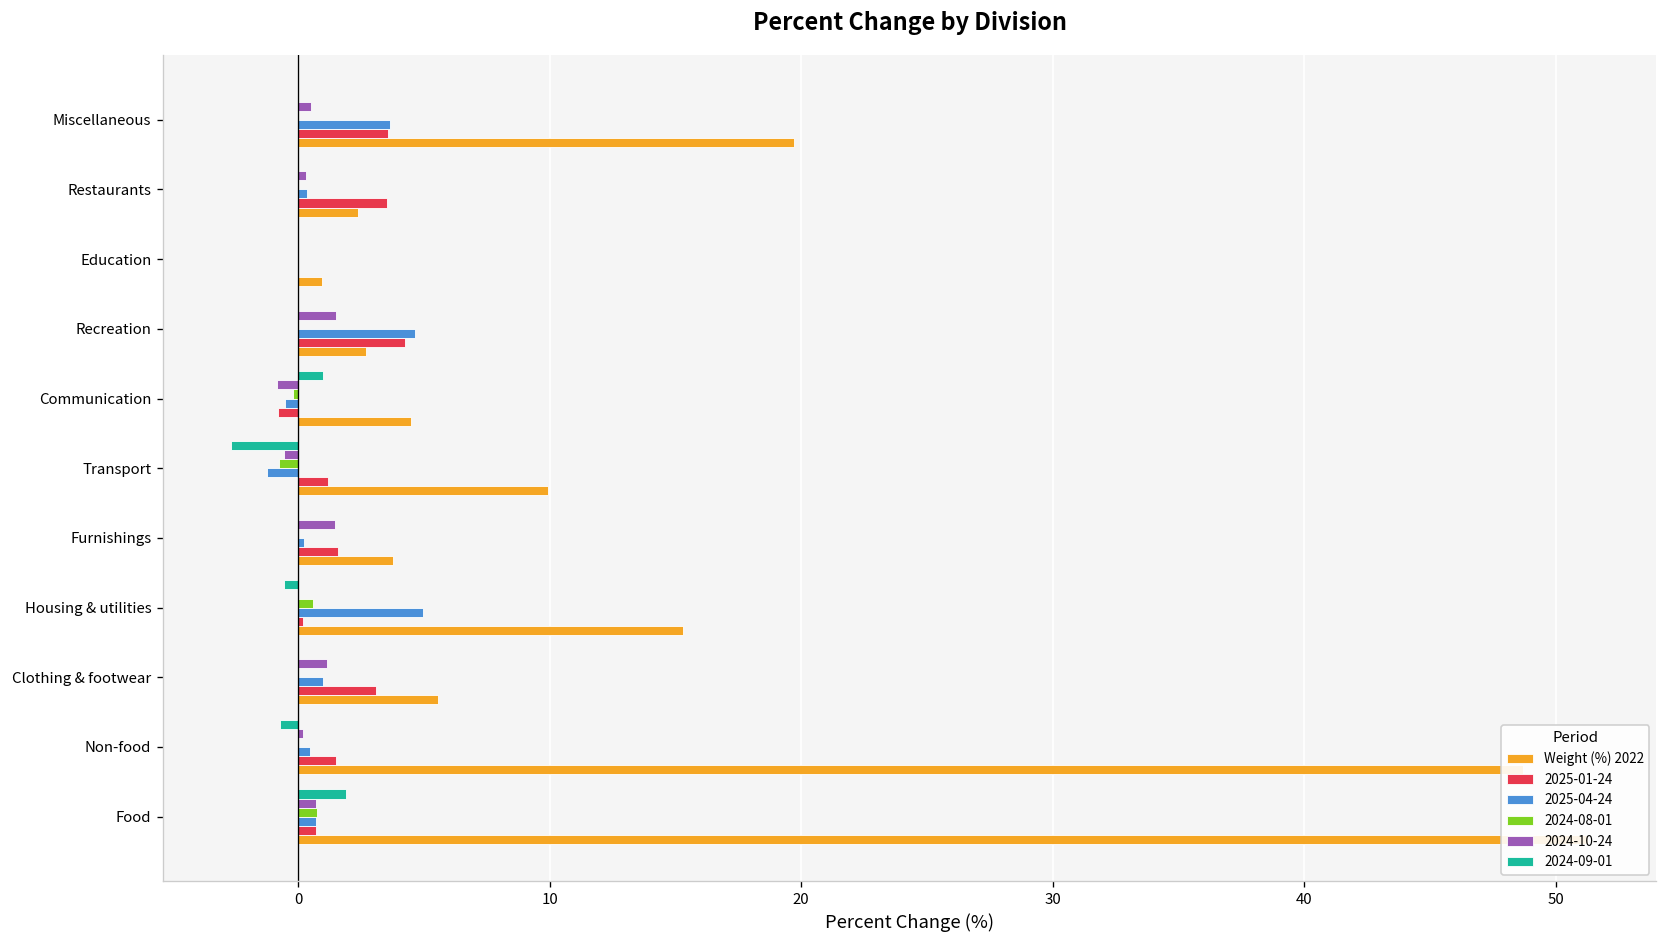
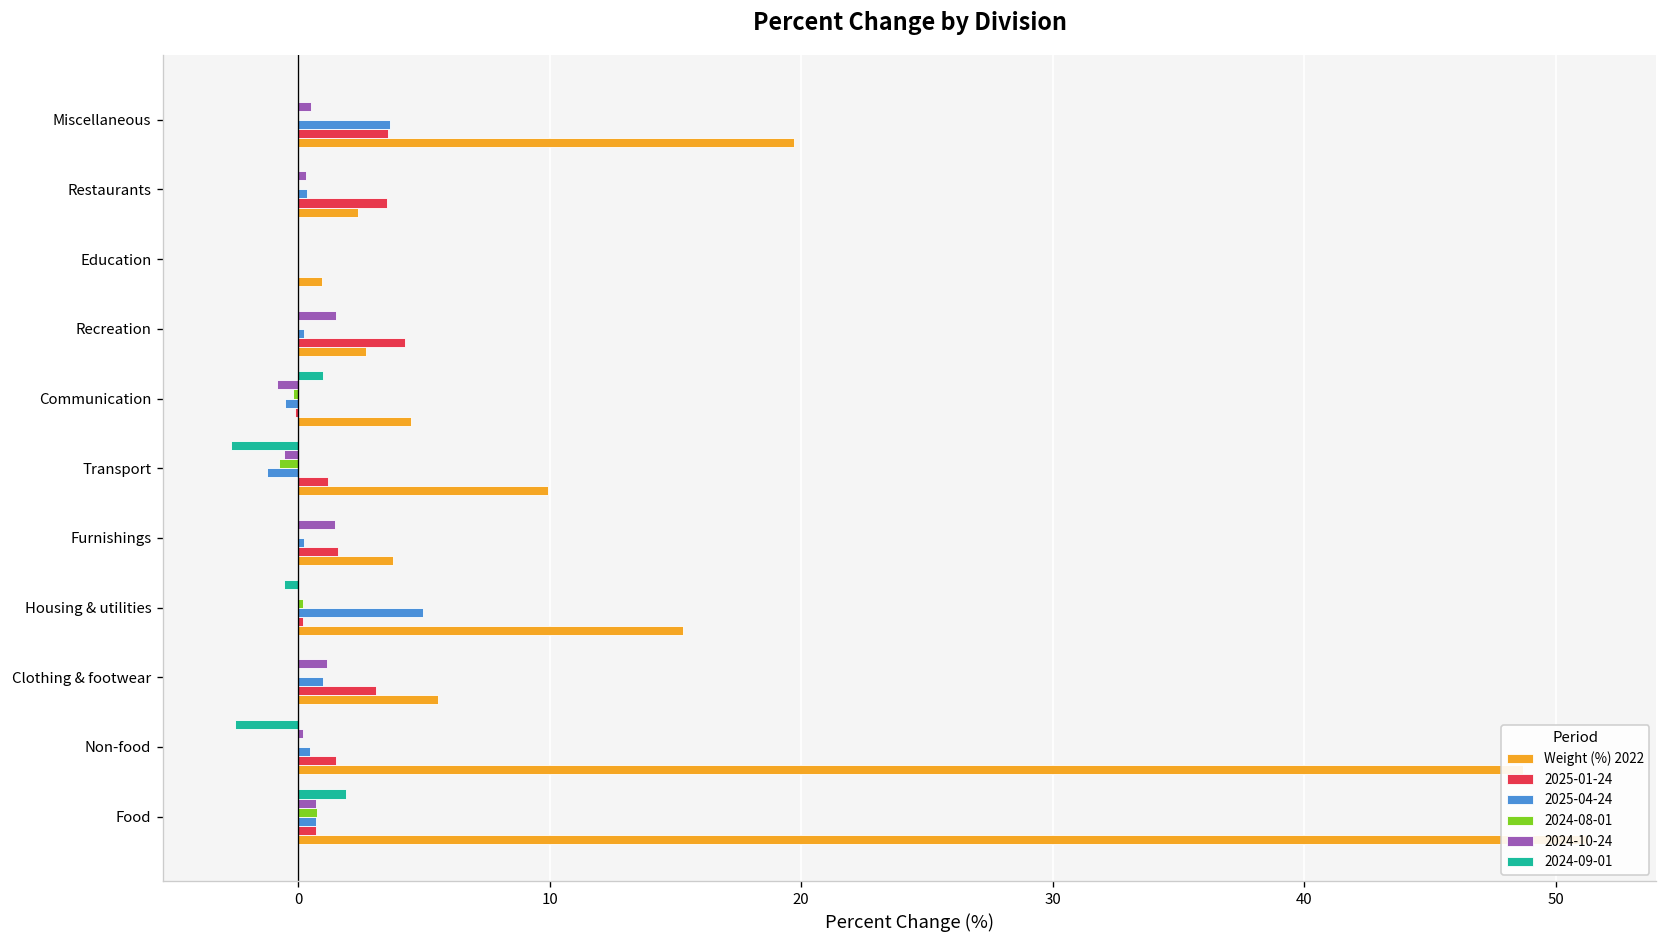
  {
    "Weight (%) 2022": {
      "Miscellaneous": 19.7,
      "Restaurants": 2.4,
      "Education": 1.0,
      "Recreation": 2.7,
      "Communication": 4.5,
      "Transport": 9.9,
      "Furnishings": 3.8,
      "Housing & utilities": 15.3,
      "Clothing & footwear": 5.6
    },
    "2025-01-24": {
      "Miscellaneous": 3.6,
      "Restaurants": 3.5,
      "Education": 0.0,
      "Recreation": 4.3,
-     "Communication": -0.8,
+     "Communication": -0.1,
      "Transport": 1.2,
      "Furnishings": 1.6,
      "Housing & utilities": 0.2,
      "Clothing & footwear": 3.1,
      "Non-food": 1.5,
      "Food": 0.7
    },
    "2025-04-24": {
      "Miscellaneous": 3.6,
      "Restaurants": 0.4,
-     "Recreation": 4.7,
+     "Recreation": 0.2,
      "Communication": -0.5,
      "Transport": -1.2,
      "Furnishings": 0.2,
      "Housing & utilities": 5.0,
      "Clothing & footwear": 1.0,
      "Non-food": 0.5,
      "Food": 0.7
    },
    "2024-08-01": {
      "Miscellaneous": 0.0,
      "Restaurants": 0.0,
      "Education": 0.0,
      "Recreation": 0.0,
      "Communication": -0.2,
      "Transport": -0.7,
      "Furnishings": 0.0,
-     "Housing & utilities": 0.6,
+     "Housing & utilities": 0.2,
      "Clothing & footwear": 0.0,
      "Food": 0.8
    },
    "2024-10-24": {
      "Miscellaneous": 0.5,
      "Restaurants": 0.3,
      "Education": 0.0,
      "Recreation": 1.5,
      "Communication": -0.8,
      "Transport": -0.5,
      "Furnishings": 1.5,
      "Clothing & footwear": 1.2,
      "Non-food": 0.2,
      "Food": 0.7
    },
    "2024-09-01": {
      "Miscellaneous": 0.0,
      "Restaurants": 0.0,
      "Education": 0.0,
      "Recreation": 0.0,
      "Communication": 1.0,
      "Transport": -2.7,
      "Furnishings": 0.0,
      "Housing & utilities": -0.6,
      "Clothing & footwear": 0.0,
-     "Non-food": -0.7,
+     "Non-food": -2.5,
      "Food": 1.9
    }
  }
